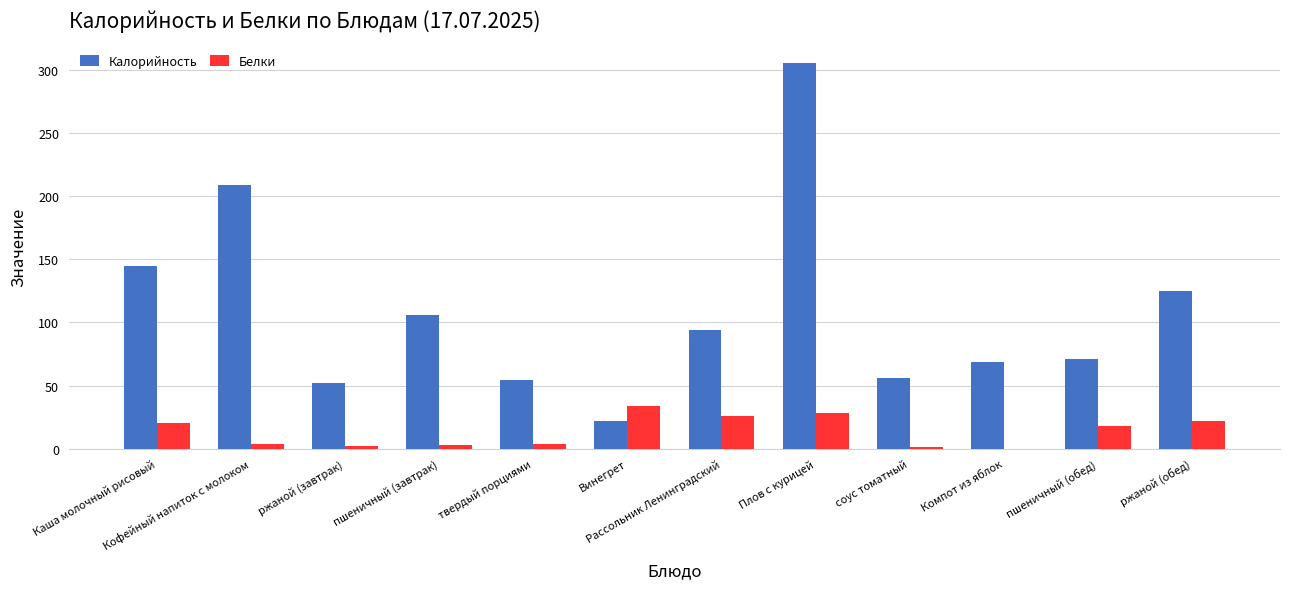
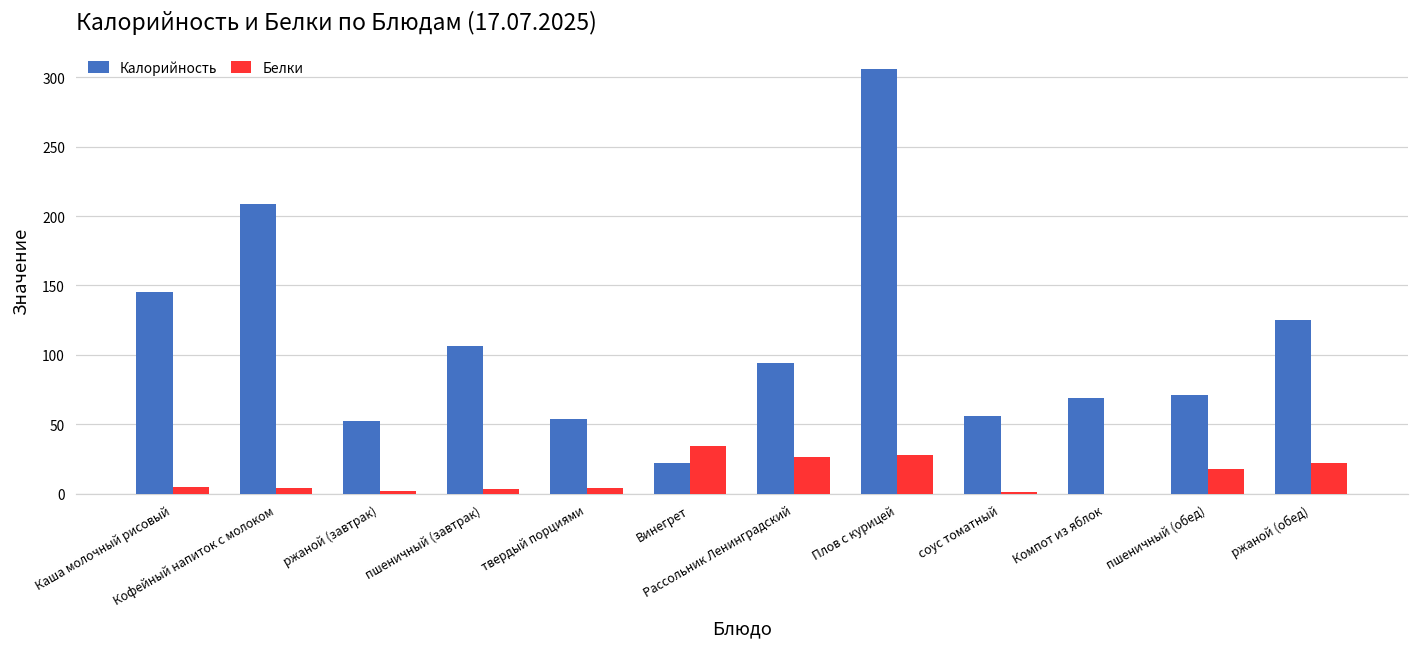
  {
    "Калорийность": {
      "Каша молочный рисовый": 145,
      "Кофейный напиток с молоком": 209,
      "ржаной (завтрак)": 52,
      "пшеничный (завтрак)": 106,
      "твердый порциями": 54,
      "Винегрет": 22,
      "Рассольник Ленинградский": 94,
      "Плов с курицей": 306,
      "соус томатный": 56,
      "Компот из яблок": 69,
      "пшеничный (обед)": 71,
      "ржаной (обед)": 125
    },
    "Белки": {
-     "Каша молочный рисовый": 20,
+     "Каша молочный рисовый": 5,
      "Кофейный напиток с молоком": 4,
      "ржаной (завтрак)": 2,
      "пшеничный (завтрак)": 3,
      "твердый порциями": 4,
      "Винегрет": 34,
      "Рассольник Ленинградский": 26,
      "Плов с курицей": 28,
      "Компот из яблок": 0,
      "пшеничный (обед)": 18,
      "ржаной (обед)": 22
    }
  }
